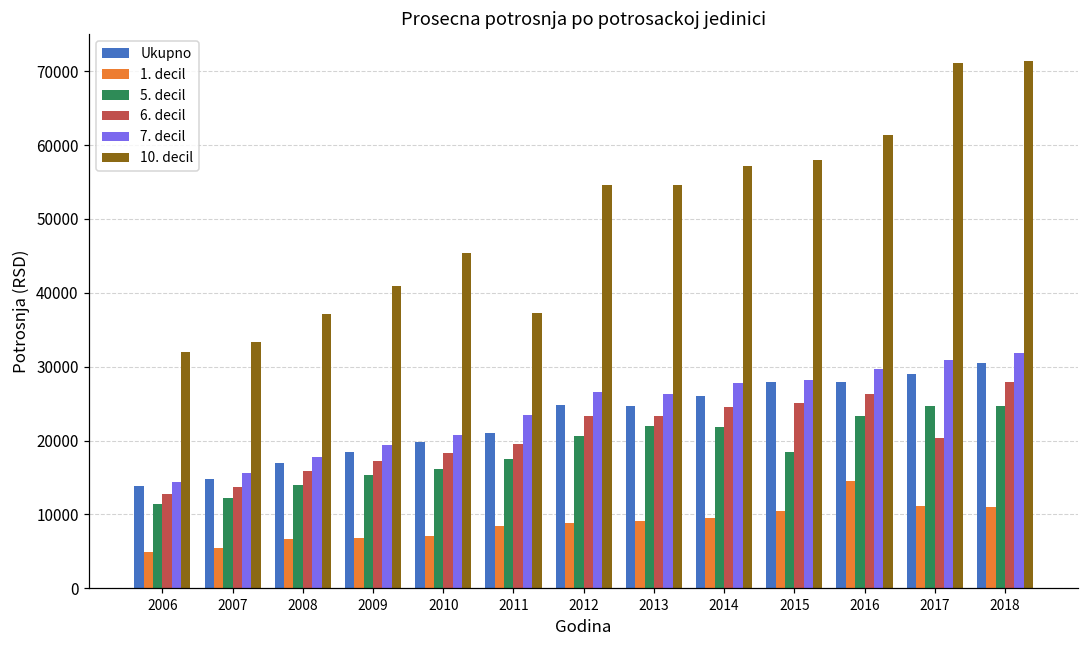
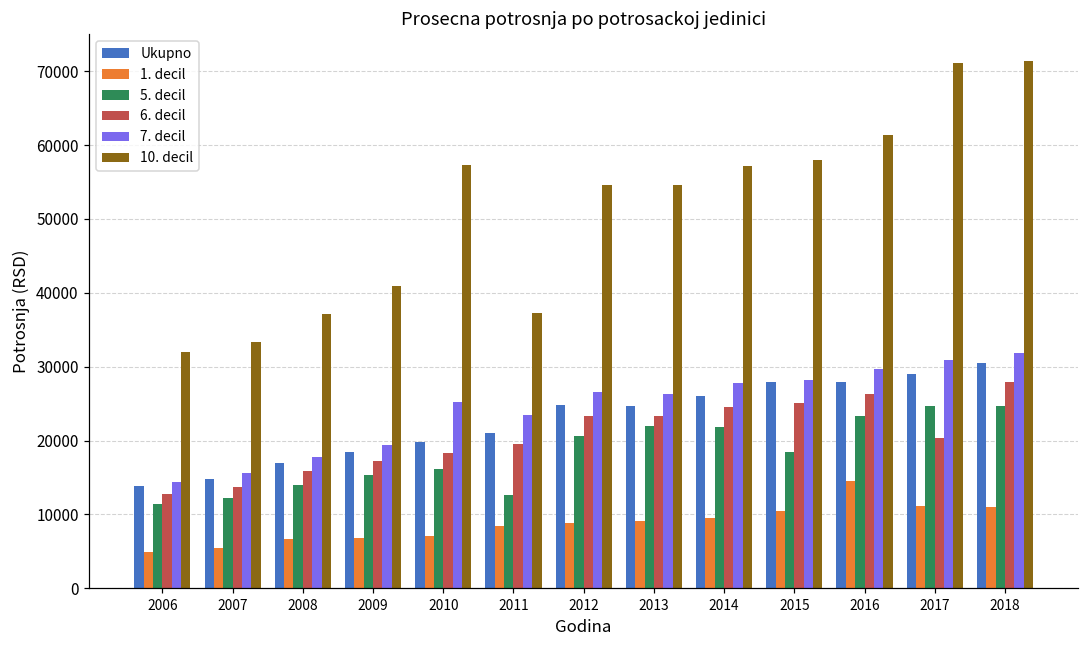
  {
    "Ukupno": {
      "2006": 14000,
      "2007": 15000,
      "2008": 17000,
      "2009": 18000,
      "2010": 20000,
      "2011": 21000,
      "2012": 25000,
      "2013": 25000,
      "2014": 26000,
      "2015": 28000,
      "2016": 28000,
      "2017": 29000,
      "2018": 30000
    },
    "1. decil": {
      "2006": 5000,
      "2007": 5000,
      "2008": 7000,
      "2009": 7000,
      "2010": 7000,
      "2011": 8000,
      "2012": 9000,
      "2013": 9000,
      "2014": 10000,
      "2015": 11000,
      "2016": 15000,
      "2017": 11000,
      "2018": 11000
    },
    "5. decil": {
      "2006": 11000,
      "2007": 12000,
      "2008": 14000,
      "2009": 15000,
      "2010": 16000,
-     "2011": 18000,
+     "2011": 13000,
      "2012": 21000,
      "2013": 22000,
      "2014": 22000,
      "2015": 18000,
      "2016": 23000,
      "2017": 25000,
      "2018": 25000
    },
    "6. decil": {
      "2006": 13000,
      "2007": 14000,
      "2008": 16000,
      "2009": 17000,
      "2010": 18000,
      "2011": 20000,
      "2012": 23000,
      "2013": 23000,
      "2014": 25000,
      "2015": 25000,
      "2016": 26000,
      "2017": 20000,
      "2018": 28000
    },
    "7. decil": {
      "2006": 14000,
      "2007": 16000,
      "2008": 18000,
      "2009": 19000,
-     "2010": 21000,
+     "2010": 25000,
      "2011": 24000,
      "2012": 27000,
      "2013": 26000,
      "2014": 28000,
      "2015": 28000,
      "2016": 30000,
      "2017": 31000,
      "2018": 32000
    },
    "10. decil": {
      "2006": 32000,
      "2007": 33000,
      "2008": 37000,
      "2009": 41000,
-     "2010": 45000,
+     "2010": 57000,
      "2011": 37000,
      "2012": 55000,
      "2013": 55000,
      "2014": 57000,
      "2015": 58000,
      "2016": 61000,
      "2017": 71000,
      "2018": 71000
    }
  }
